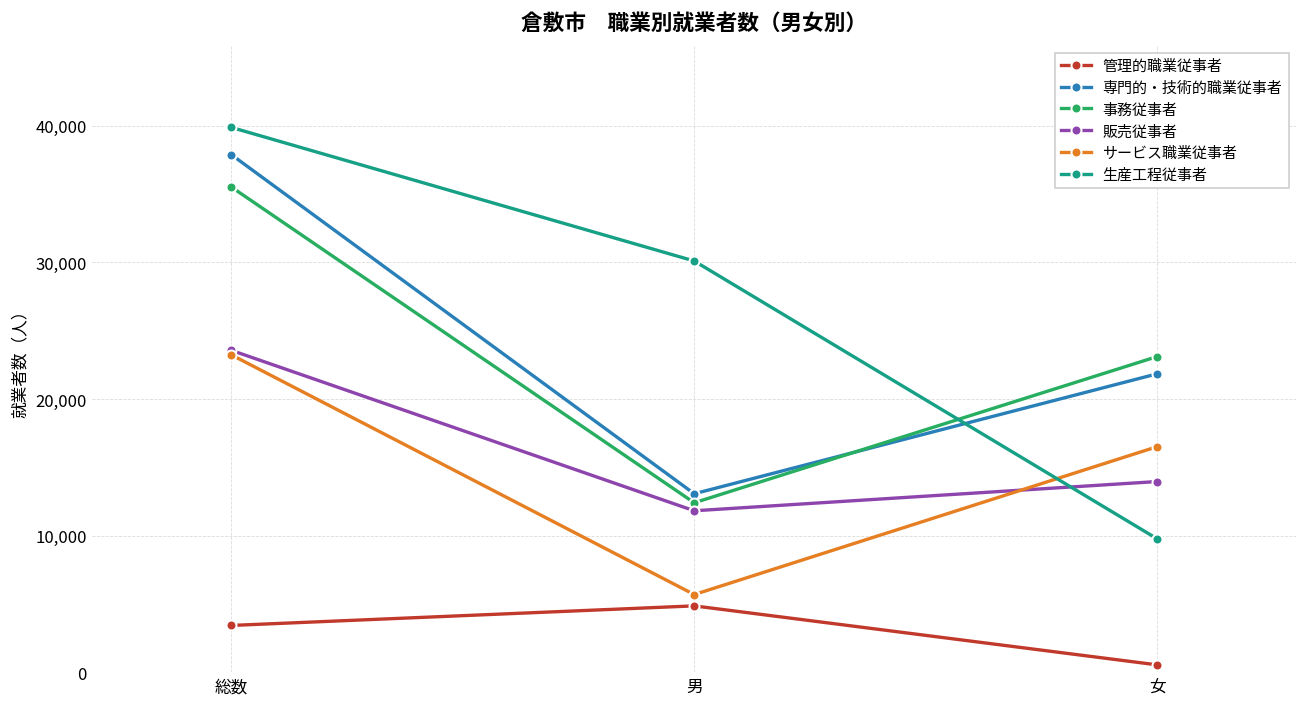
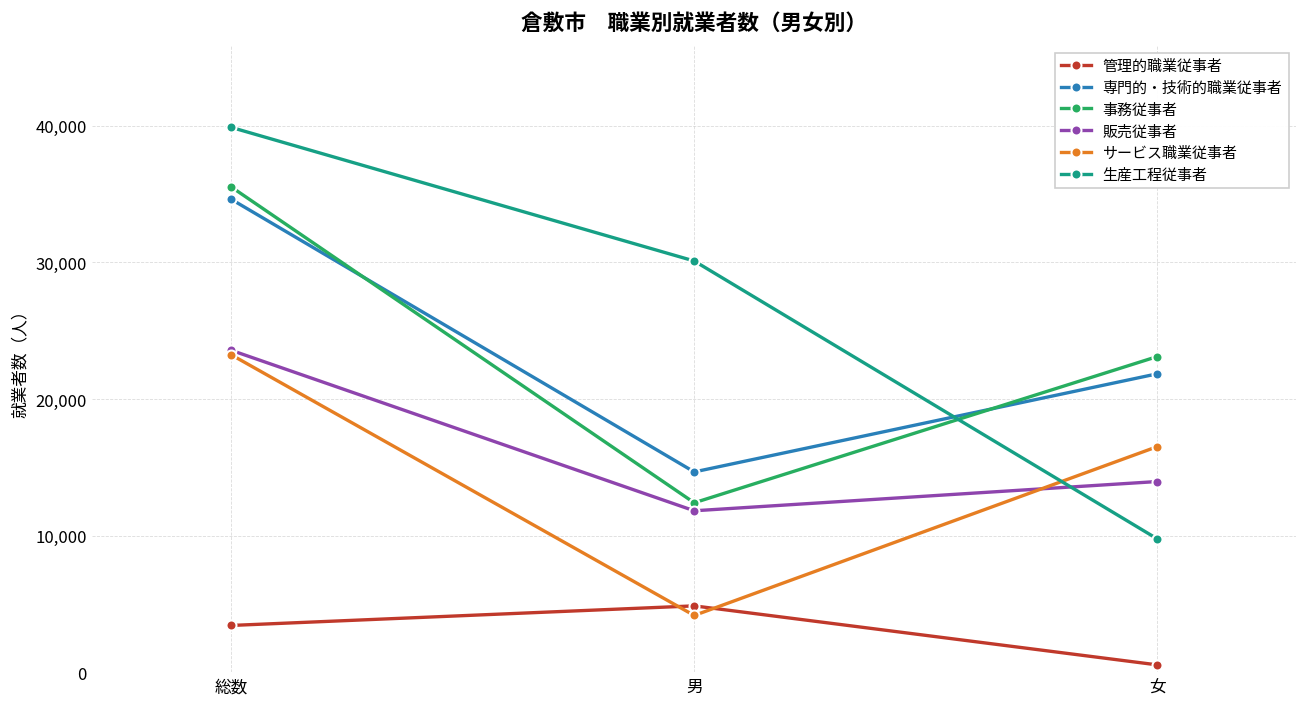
  {
    "管理的職業従事者": {
      "総数": "3,400",
      "男": "4,900",
      "女": "600"
    },
    "専門的・技術的職業従事者": {
-     "総数": "37,900",
-     "男": "13,100",
+     "総数": "34,600",
+     "男": "14,700",
      "女": "21,900"
    },
    "販売従事者": {
      "総数": "23,600",
      "男": "11,800",
      "女": "14,000"
    },
    "サービス職業従事者": {
      "総数": "23,200",
-     "男": "5,700",
+     "男": "4,200",
      "女": "16,500"
    }
  }
